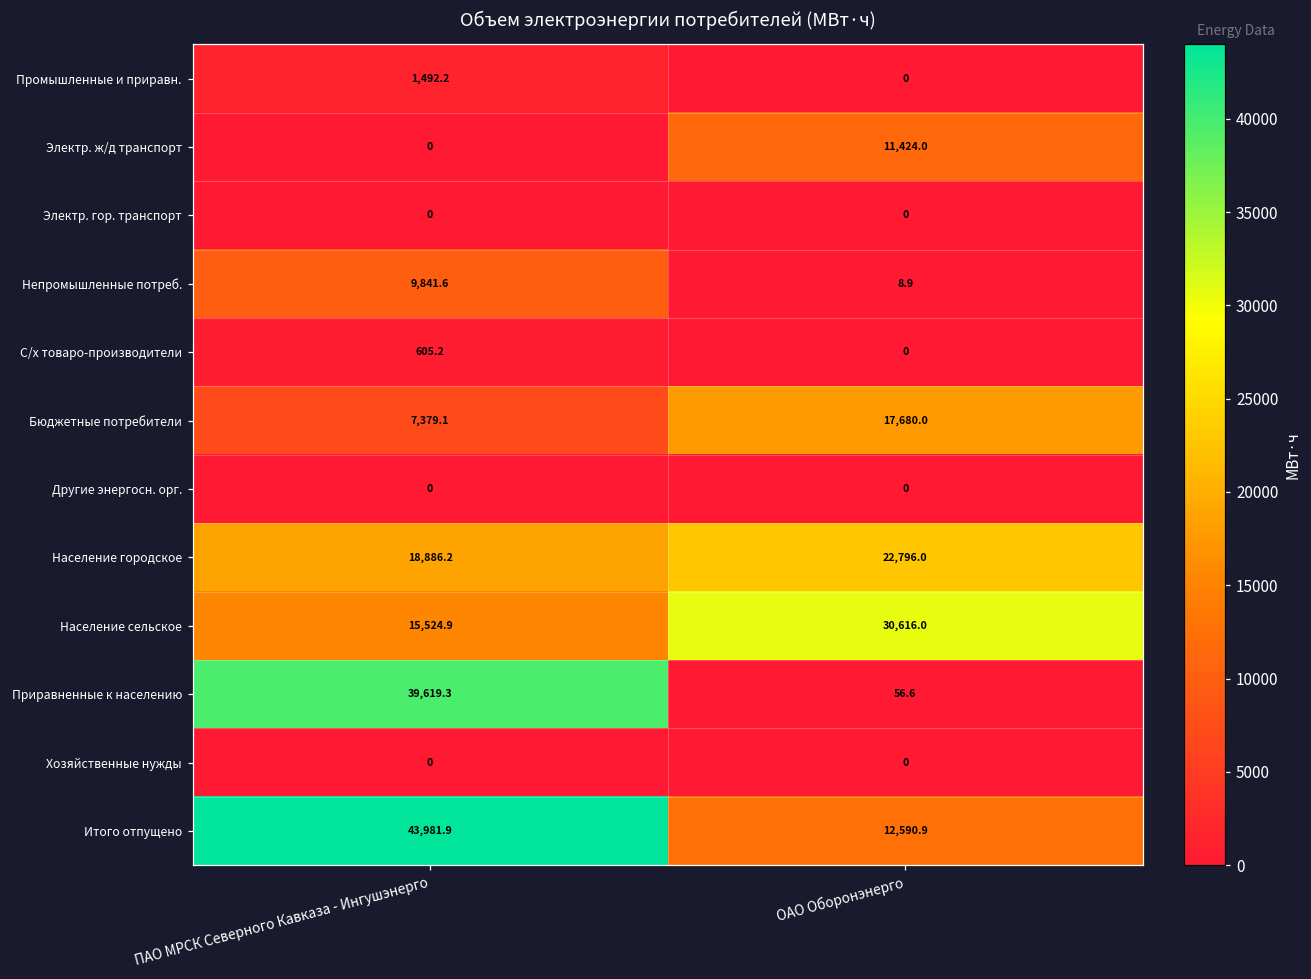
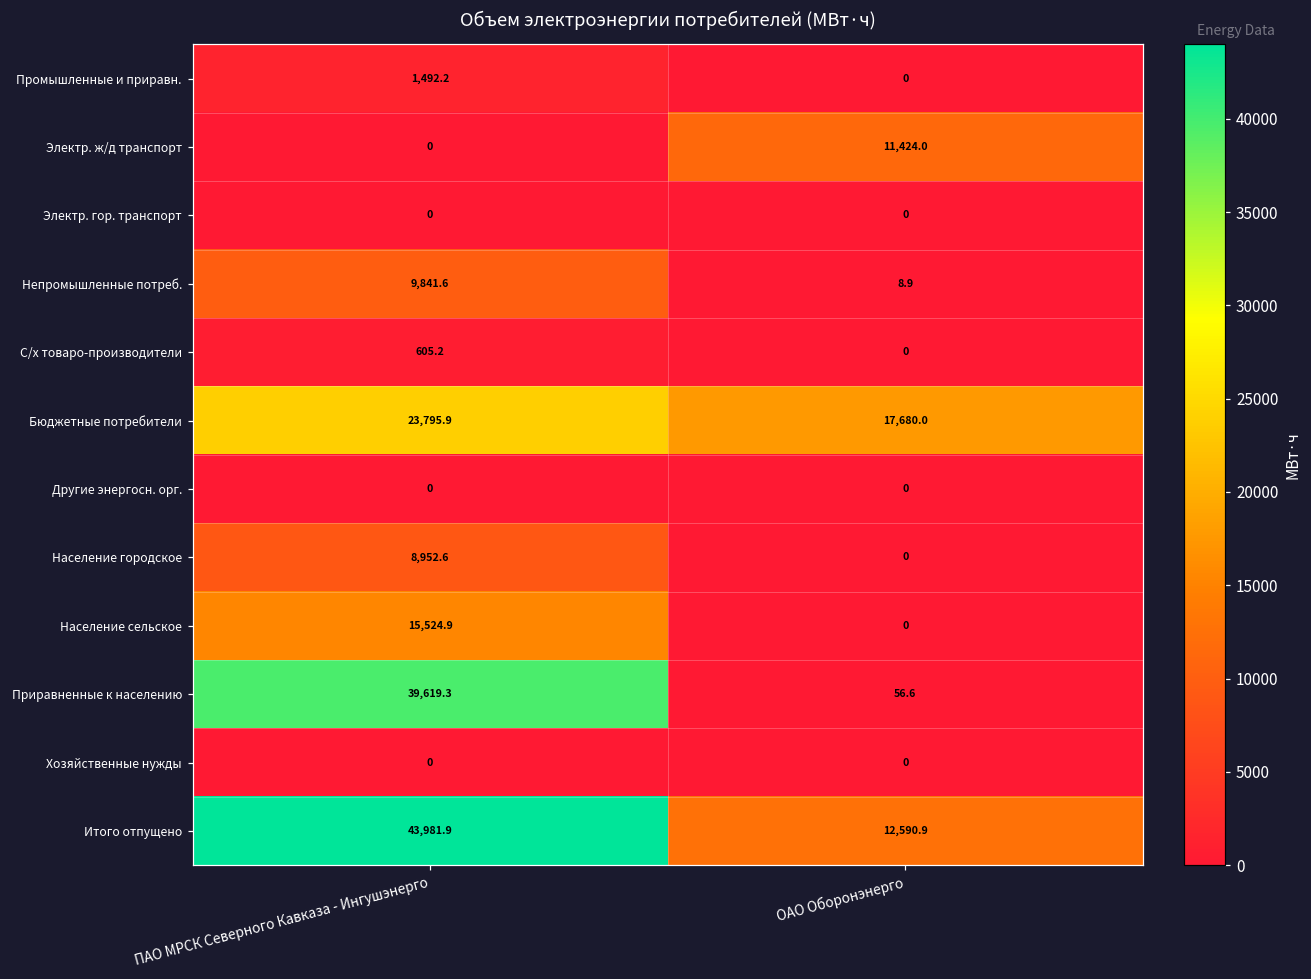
  {
    "Промышленные и приравн.": {
      "ПАО МРСК Северного Кавказа - Ингушэнерго": "1,492.2",
      "ОАО Оборонэнерго": "0"
    },
    "Электр. ж/д транспорт": {
      "ПАО МРСК Северного Кавказа - Ингушэнерго": "0",
      "ОАО Оборонэнерго": "11,424.0"
    },
    "Электр. гор. транспорт": {
      "ПАО МРСК Северного Кавказа - Ингушэнерго": "0",
      "ОАО Оборонэнерго": "0"
    },
    "Непромышленные потреб.": {
      "ПАО МРСК Северного Кавказа - Ингушэнерго": "9,841.6",
      "ОАО Оборонэнерго": "8.9"
    },
    "С/х товаро-производители": {
      "ПАО МРСК Северного Кавказа - Ингушэнерго": "605.2",
      "ОАО Оборонэнерго": "0"
    },
    "Бюджетные потребители": {
-     "ПАО МРСК Северного Кавказа - Ингушэнерго": "7,379.1",
+     "ПАО МРСК Северного Кавказа - Ингушэнерго": "23,795.9",
      "ОАО Оборонэнерго": "17,680.0"
    },
    "Другие энергосн. орг.": {
      "ПАО МРСК Северного Кавказа - Ингушэнерго": "0",
      "ОАО Оборонэнерго": "0"
    },
    "Население городское": {
-     "ПАО МРСК Северного Кавказа - Ингушэнерго": "18,886.2",
-     "ОАО Оборонэнерго": "22,796.0"
+     "ПАО МРСК Северного Кавказа - Ингушэнерго": "8,952.6",
+     "ОАО Оборонэнерго": "0"
    },
    "Население сельское": {
      "ПАО МРСК Северного Кавказа - Ингушэнерго": "15,524.9",
-     "ОАО Оборонэнерго": "30,616.0"
+     "ОАО Оборонэнерго": "0"
    },
    "Приравненные к населению": {
      "ПАО МРСК Северного Кавказа - Ингушэнерго": "39,619.3",
      "ОАО Оборонэнерго": "56.6"
    },
    "Хозяйственные нужды": {
      "ПАО МРСК Северного Кавказа - Ингушэнерго": "0",
      "ОАО Оборонэнерго": "0"
    },
    "Итого отпущено": {
      "ПАО МРСК Северного Кавказа - Ингушэнерго": "43,981.9",
      "ОАО Оборонэнерго": "12,590.9"
    }
  }
